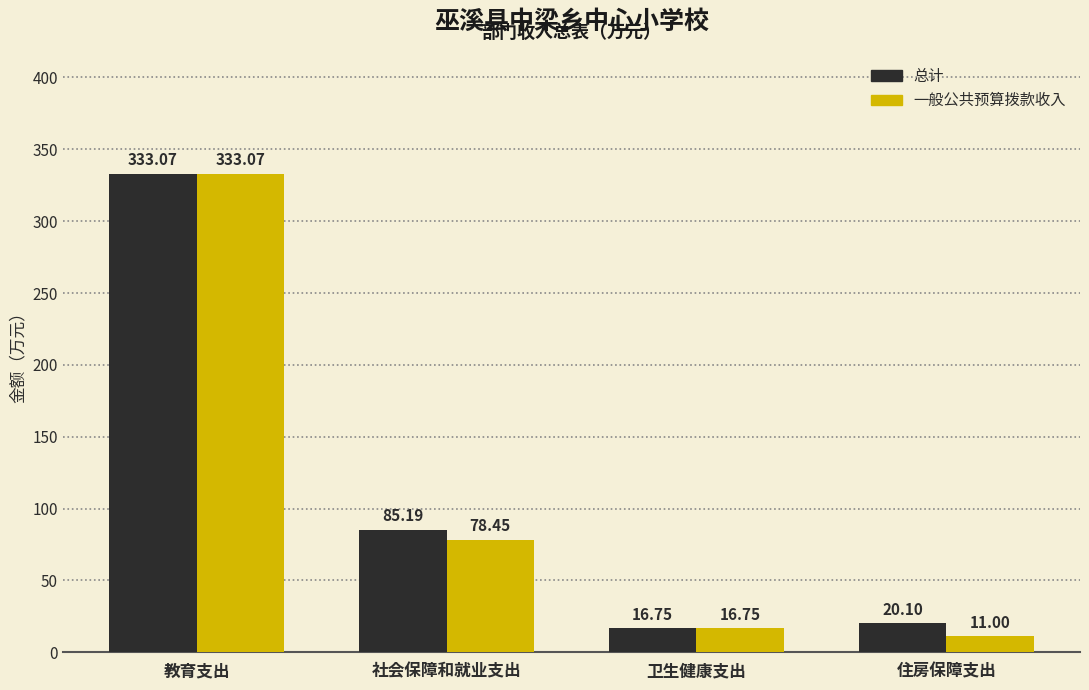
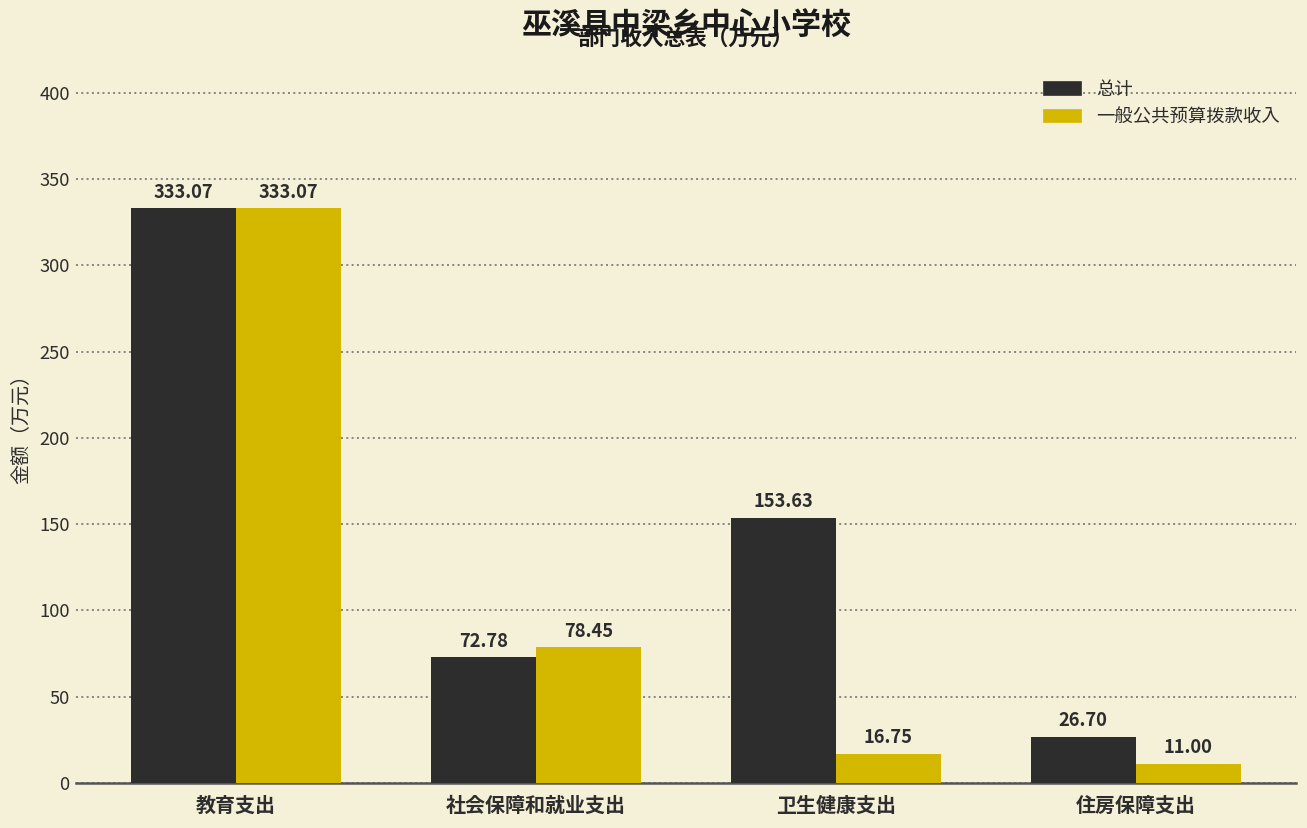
  {
    "总计": {
      "教育支出": 333.07,
-     "社会保障和就业支出": 85.19,
-     "卫生健康支出": 16.75,
-     "住房保障支出": 20.10
+     "社会保障和就业支出": 72.78,
+     "卫生健康支出": 153.63,
+     "住房保障支出": 26.70
    },
    "一般公共预算拨款收入": {
      "教育支出": 333.07,
      "社会保障和就业支出": 78.45,
      "卫生健康支出": 16.75,
      "住房保障支出": 11.00
    }
  }
